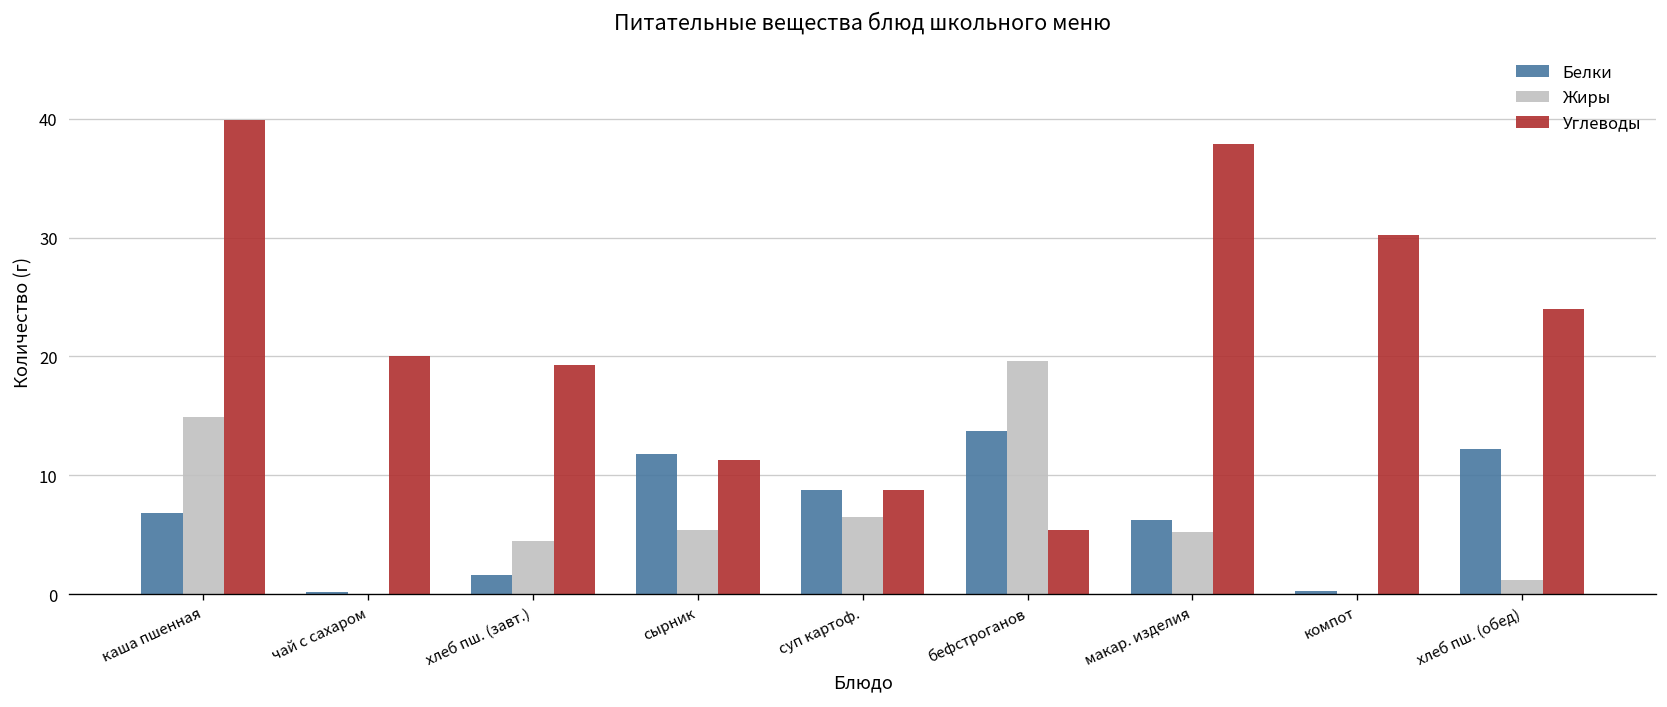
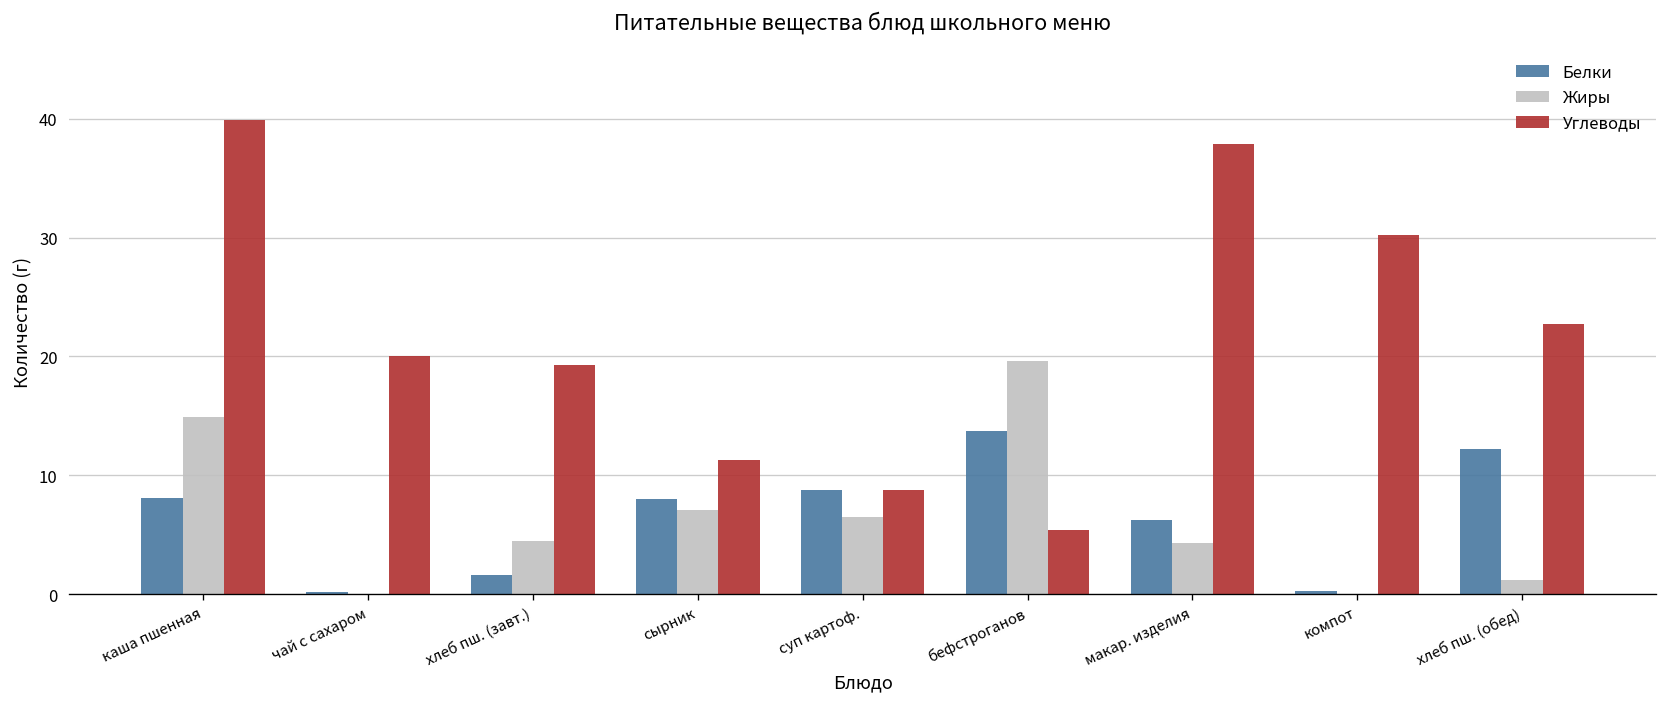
  {
    "Белки": {
-     "каша пшенная": 7,
+     "каша пшенная": 8,
      "хлеб пш. (завт.)": 2,
-     "сырник": 12,
+     "сырник": 8,
      "суп картоф.": 9,
      "бефстроганов": 14,
      "макар. изделия": 6,
      "компот": 0,
      "хлеб пш. (обед)": 12
    },
    "Жиры": {
      "каша пшенная": 15,
      "чай с сахаром": 0,
      "хлеб пш. (завт.)": 5,
-     "сырник": 5,
+     "сырник": 7,
      "суп картоф.": 7,
      "бефстроганов": 20,
-     "макар. изделия": 5,
+     "макар. изделия": 4,
      "компот": 0,
      "хлеб пш. (обед)": 1
    },
    "Углеводы": {
      "каша пшенная": 40,
      "чай с сахаром": 20,
      "хлеб пш. (завт.)": 19,
      "сырник": 11,
      "суп картоф.": 9,
      "бефстроганов": 5,
      "макар. изделия": 38,
      "компот": 30,
-     "хлеб пш. (обед)": 24
+     "хлеб пш. (обед)": 23
    }
  }
